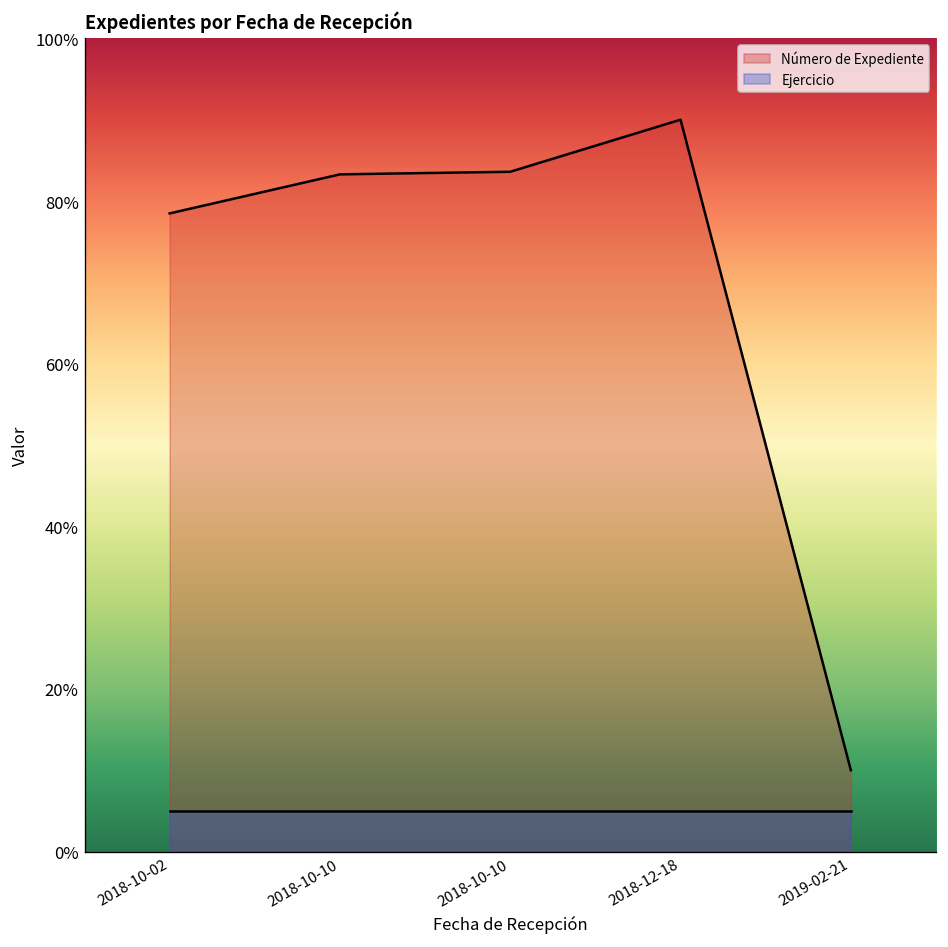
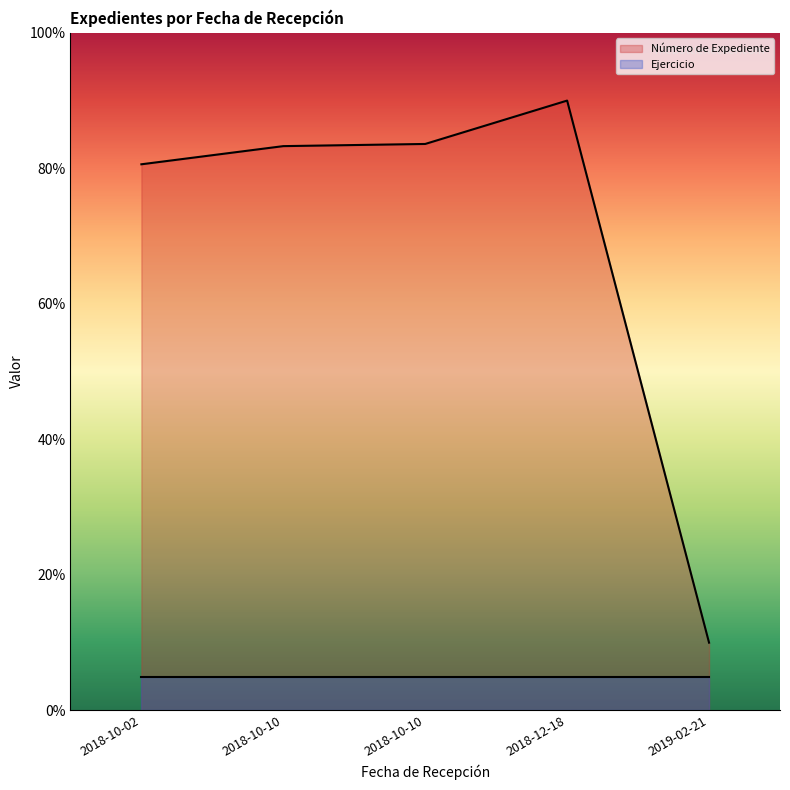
  {
    "Número de Expediente": {
-     "2018-10-02": "78%",
+     "2018-10-02": "81%",
      "2018-12-18": "90%",
      "2019-02-21": "10%"
    },
    "Ejercicio": {
      "2018-10-02": "5%",
      "2018-12-18": "5%",
      "2019-02-21": "5%"
    }
  }
